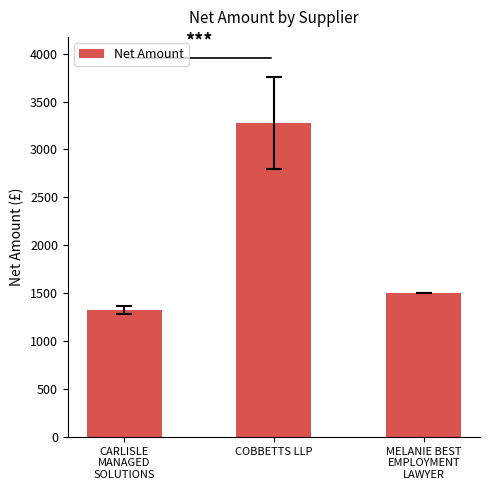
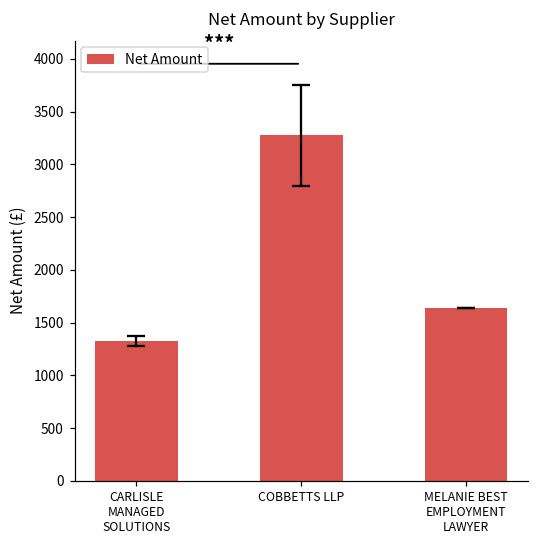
  {
    "Net Amount": {
      "CARLISLE MANAGED SOLUTIONS": 1300,
      "COBBETTS LLP": 3300,
-     "MELANIE BEST EMPLOYMENT LAWYER": 1500
+     "MELANIE BEST EMPLOYMENT LAWYER": 1600
    }
  }
